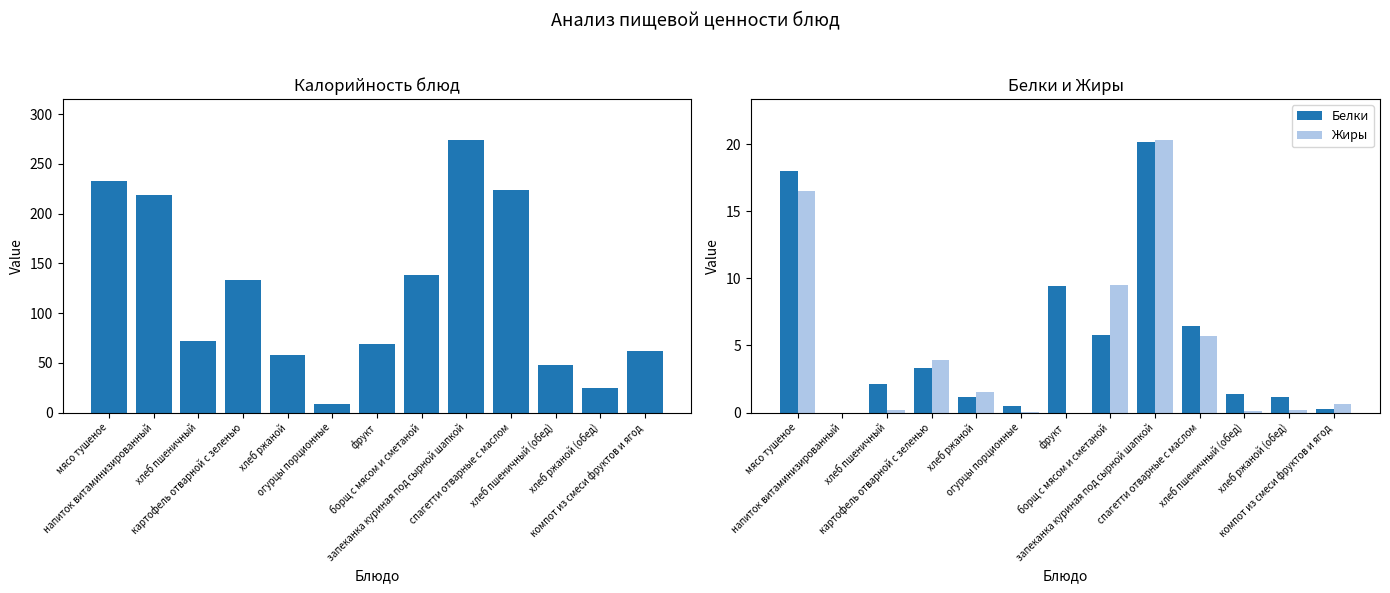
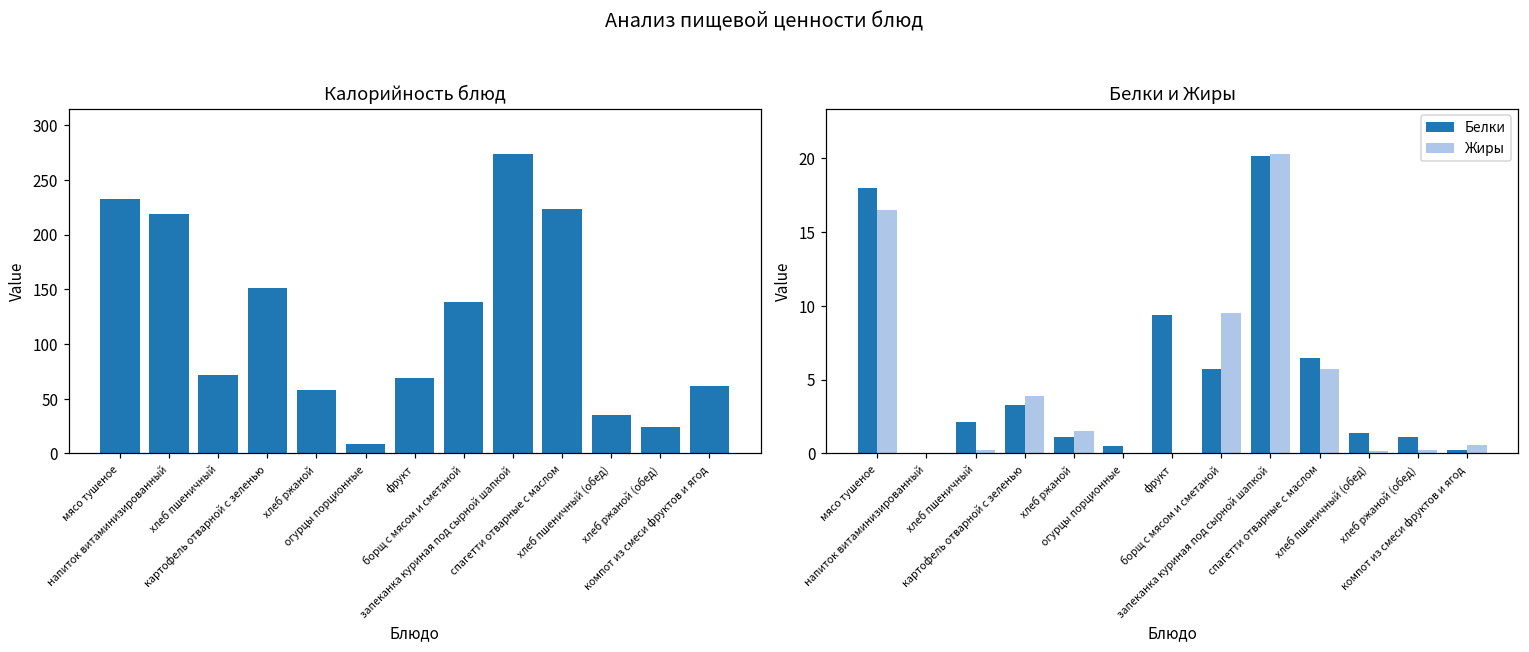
  {
    "Калорийность блюд": {
      "мясо тушеное": 230,
      "напиток витаминизированный": 220,
      "хлеб пшеничный": 70,
-     "картофель отварной с зеленью": 130,
+     "картофель отварной с зеленью": 150,
      "хлеб ржаной": 60,
      "огурцы порционные": 10,
      "фрукт": 70,
      "борщ с мясом и сметаной": 140,
      "запеканка куриная под сырной шапкой": 270,
      "спагетти отварные с маслом": 220,
-     "хлеб пшеничный (обед)": 50,
+     "хлеб пшеничный (обед)": 40,
      "хлеб ржаной (обед)": 20,
      "компот из смеси фруктов и ягод": 60
    },
    "Белки и Жиры": {
      "Белки": {
        "мясо тушеное": 18.0,
        "напиток витаминизированный": 0.0,
        "хлеб пшеничный": 2.1,
        "картофель отварной с зеленью": 3.3,
        "хлеб ржаной": 1.1,
        "огурцы порционные": 0.5,
        "фрукт": 9.4,
        "борщ с мясом и сметаной": 5.7,
        "запеканка куриная под сырной шапкой": 20.2,
        "спагетти отварные с маслом": 6.5,
        "хлеб пшеничный (обед)": 1.4,
        "хлеб ржаной (обед)": 1.1,
        "компот из смеси фруктов и ягод": 0.3
      },
      "Жиры": {
        "мясо тушеное": 16.5,
        "напиток витаминизированный": 0.0,
        "хлеб пшеничный": 0.2,
        "картофель отварной с зеленью": 3.9,
        "хлеб ржаной": 1.5,
        "фрукт": 0.0,
        "борщ с мясом и сметаной": 9.5,
        "запеканка куриная под сырной шапкой": 20.3,
        "спагетти отварные с маслом": 5.7,
        "хлеб ржаной (обед)": 0.2,
        "компот из смеси фруктов и ягод": 0.6
      }
    }
  }
